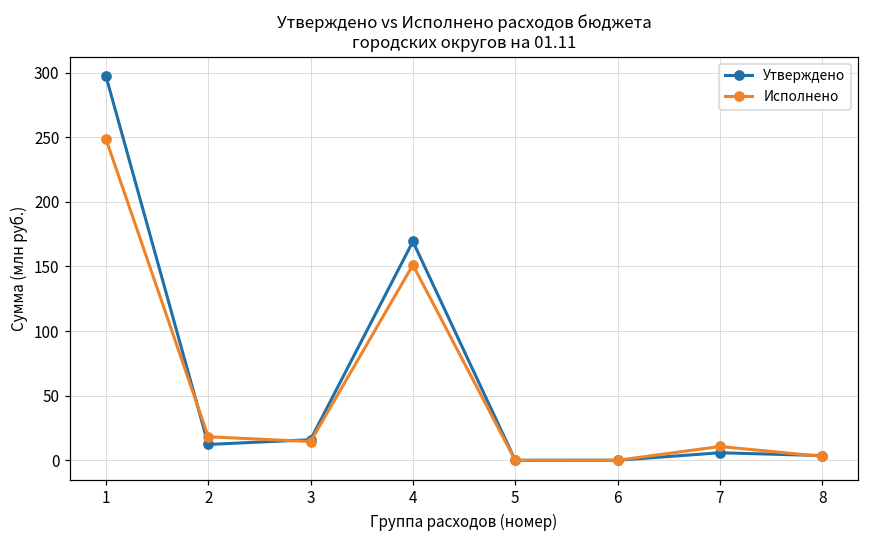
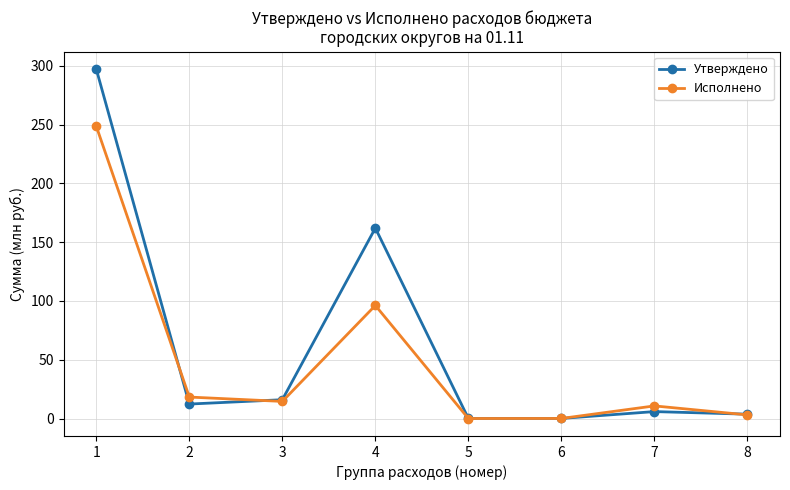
  {
    "Утверждено": {
      "1": 297,
      "2": 12,
-     "4": 169,
+     "4": 162,
      "7": 6
    },
    "Исполнено": {
      "1": 249,
      "2": 18,
-     "4": 151,
+     "4": 96,
      "7": 11
    }
  }
